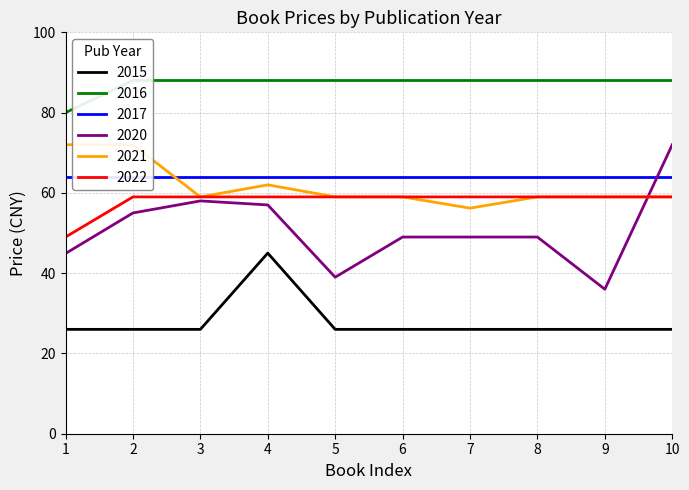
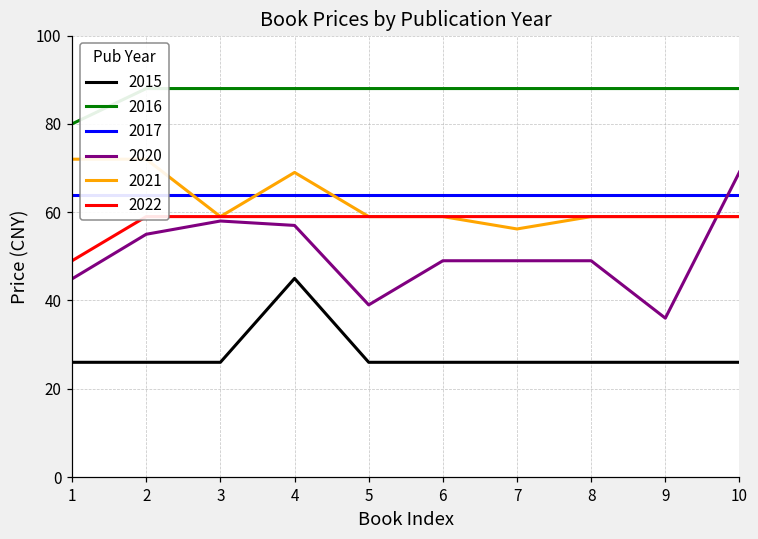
  {
    "2015": {
      "1": 26,
      "2": 26,
      "3": 26,
      "4": 45,
      "5": 26,
      "6": 26,
      "7": 26,
      "8": 26,
      "9": 26,
      "10": 26
    },
    "2016": {
      "1": 80,
      "3": 88,
      "4": 88,
      "5": 88,
      "6": 88,
      "7": 88,
      "8": 88,
      "9": 88,
      "10": 88
    },
    "2017": {
      "1": 64,
      "3": 64,
      "4": 64,
      "5": 64,
      "6": 64,
      "7": 64,
      "8": 64,
      "9": 64,
      "10": 64
    },
    "2020": {
      "1": 45,
      "2": 55,
      "3": 58,
      "4": 57,
      "5": 39,
      "6": 49,
      "7": 49,
      "8": 49,
      "9": 36,
-     "10": 72
+     "10": 69
    },
    "2021": {
      "1": 72,
-     "4": 62,
+     "4": 69,
      "7": 56
    },
    "2022": {
      "1": 49,
      "2": 59,
      "4": 59,
      "7": 59
    }
  }
